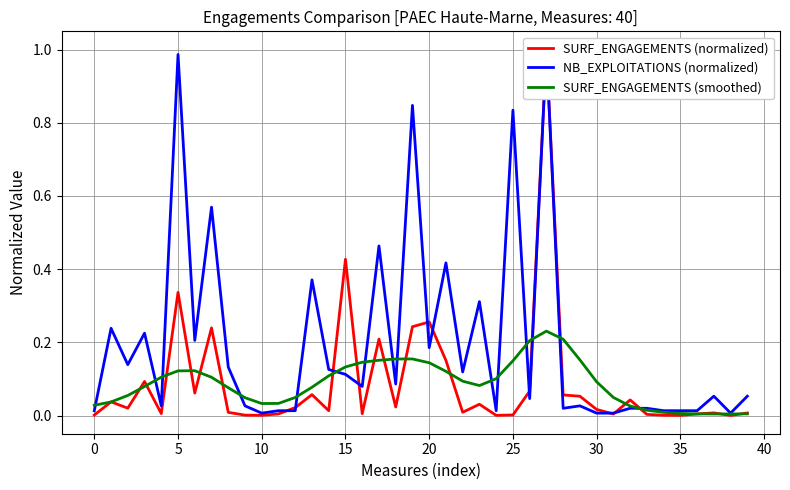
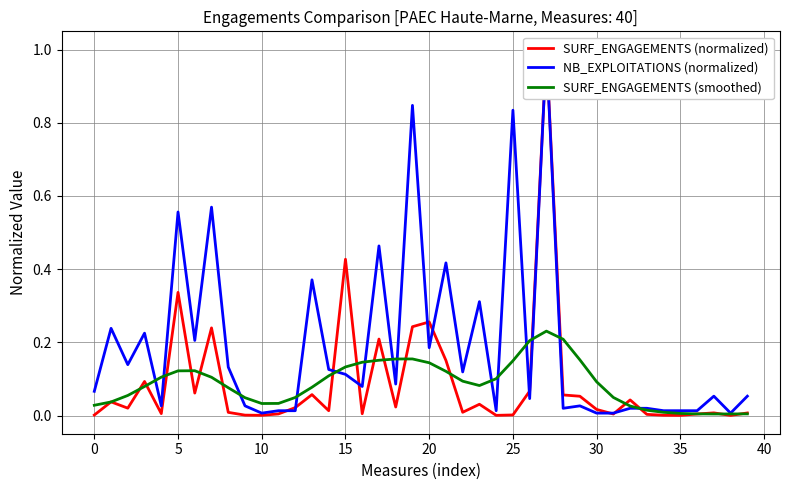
  {
    "SURF_ENGAGEMENTS (normalized)": {
      "0": 0.00,
      "5": 0.34,
      "15": 0.43,
      "20": 0.26,
      "25": 0.00,
      "30": 0.02
    },
    "NB_EXPLOITATIONS (normalized)": {
-     "0": 0.01,
-     "5": 0.99,
+     "0": 0.07,
+     "5": 0.56,
      "15": 0.11,
      "20": 0.19,
      "25": 0.83,
      "30": 0.01,
      "35": 0.01
    },
    "SURF_ENGAGEMENTS (smoothed)": {
      "0": 0.03,
      "5": 0.12,
      "10": 0.03,
      "15": 0.13,
      "20": 0.14,
      "25": 0.15,
      "30": 0.09
    }
  }
